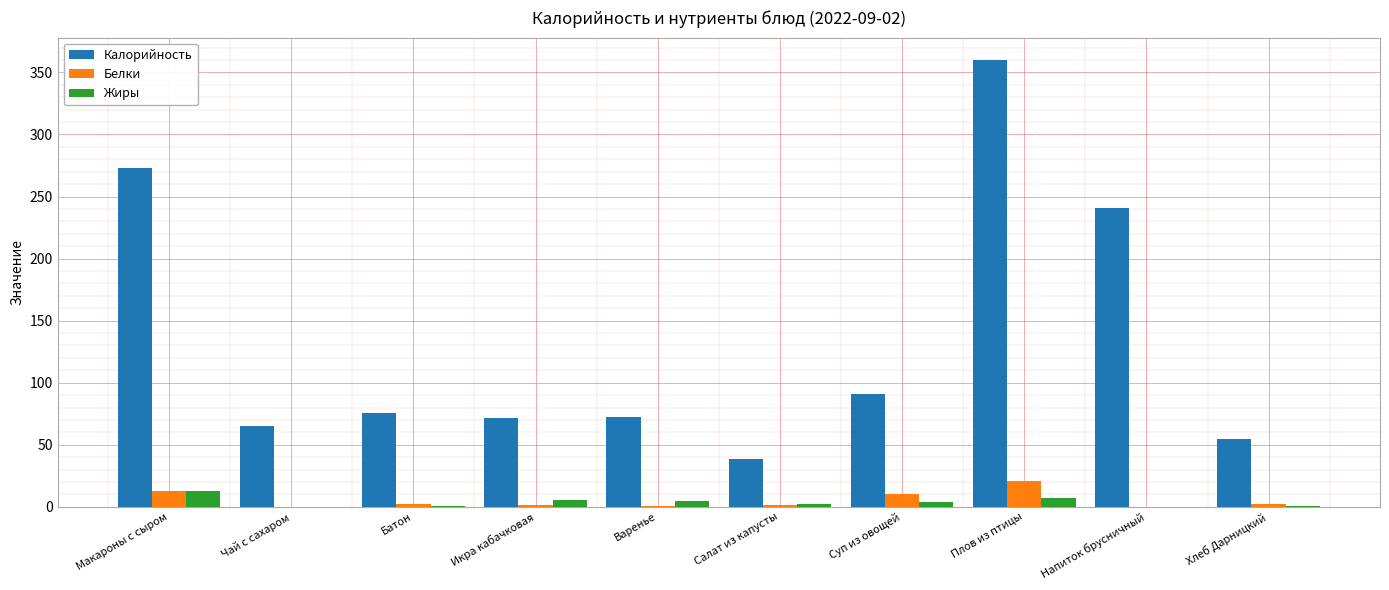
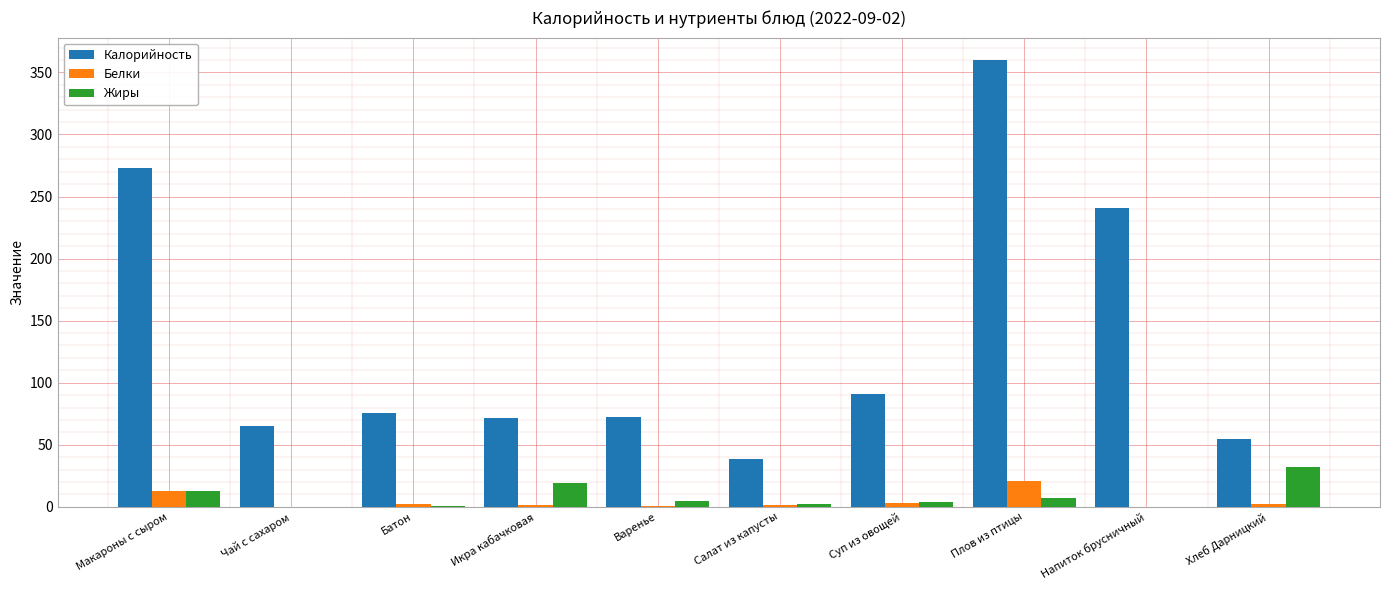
  {
    "Калорийность": {
      "Макароны с сыром": 273,
      "Чай с сахаром": 65,
      "Батон": 75,
      "Икра кабачковая": 71,
      "Варенье": 72,
      "Салат из капусты": 38,
      "Суп из овощей": 91,
      "Плов из птицы": 360,
      "Напиток брусничный": 241,
      "Хлеб Дарницкий": 54
    },
    "Белки": {
      "Макароны с сыром": 12,
-     "Суп из овощей": 10,
+     "Суп из овощей": 3,
      "Плов из птицы": 21
    },
    "Жиры": {
      "Макароны с сыром": 13,
      "Чай с сахаром": 0,
-     "Икра кабачковая": 5,
+     "Икра кабачковая": 19,
      "Варенье": 5,
      "Суп из овощей": 4,
      "Плов из птицы": 7,
      "Напиток брусничный": 0,
-     "Хлеб Дарницкий": 0
+     "Хлеб Дарницкий": 32
    }
  }
